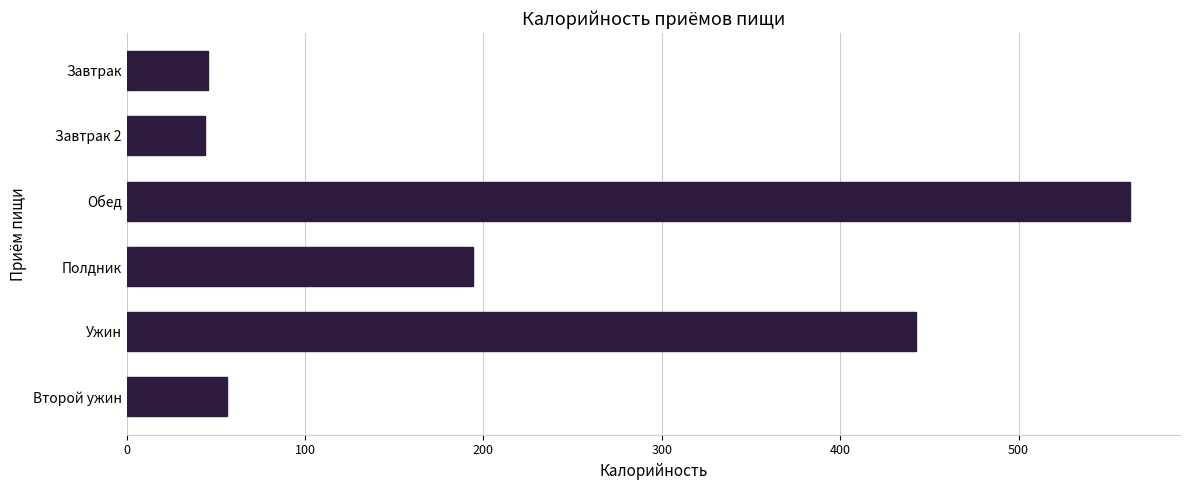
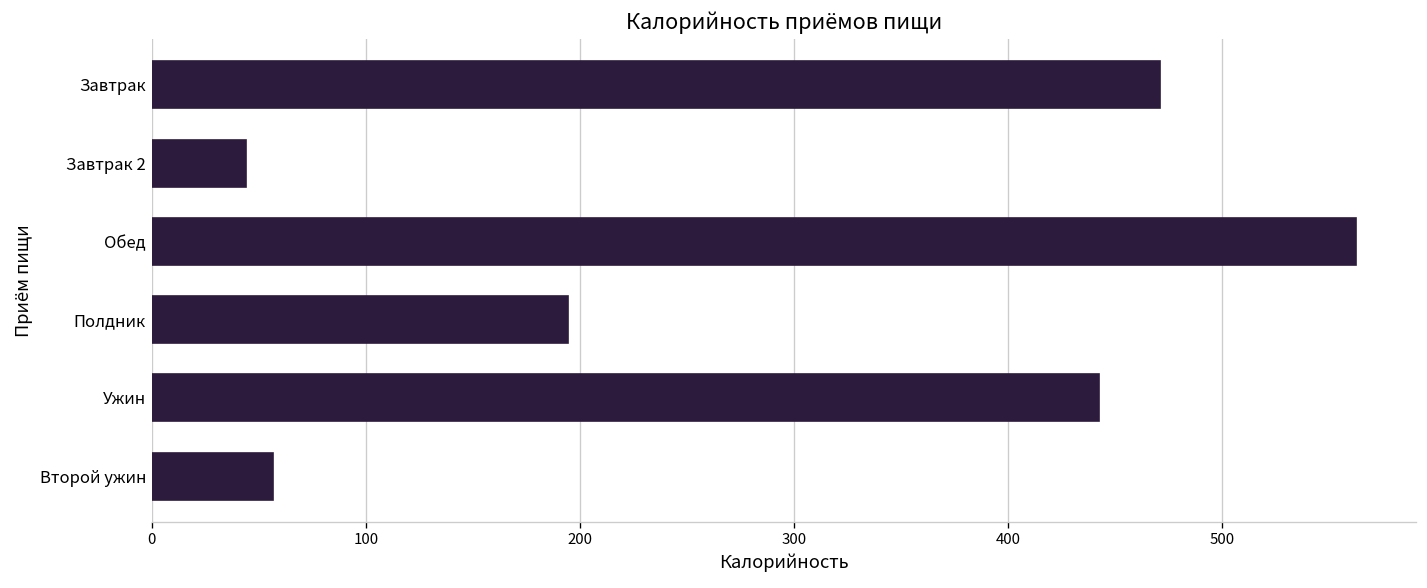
  {
-   "Завтрак": 46,
+   "Завтрак": 471,
    "Завтрак 2": 44,
    "Обед": 562,
    "Полдник": 194,
    "Ужин": 443,
    "Второй ужин": 57
  }
